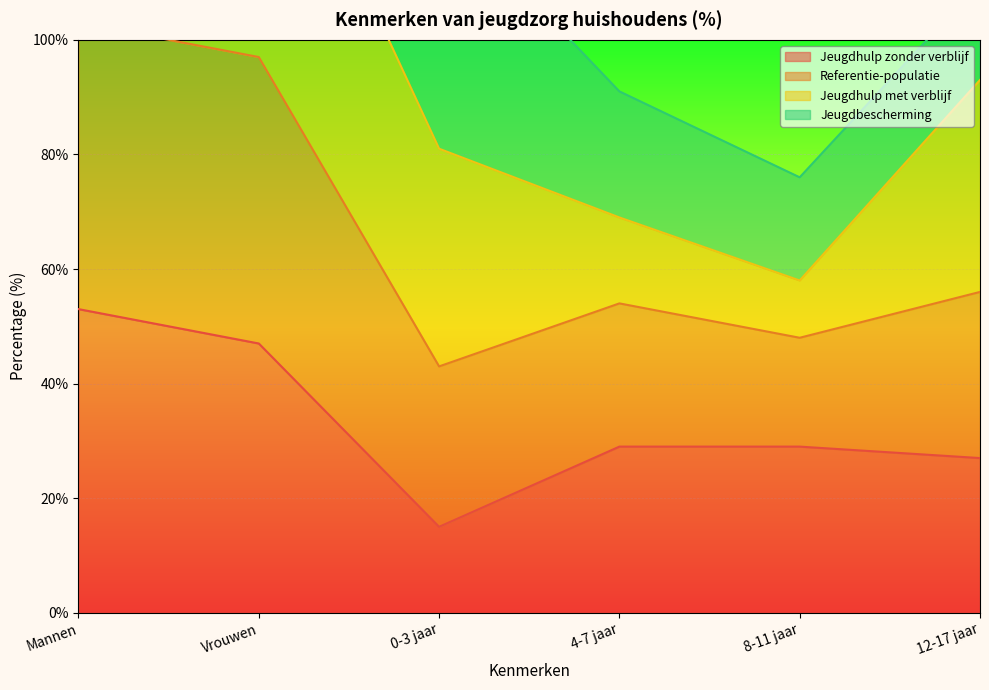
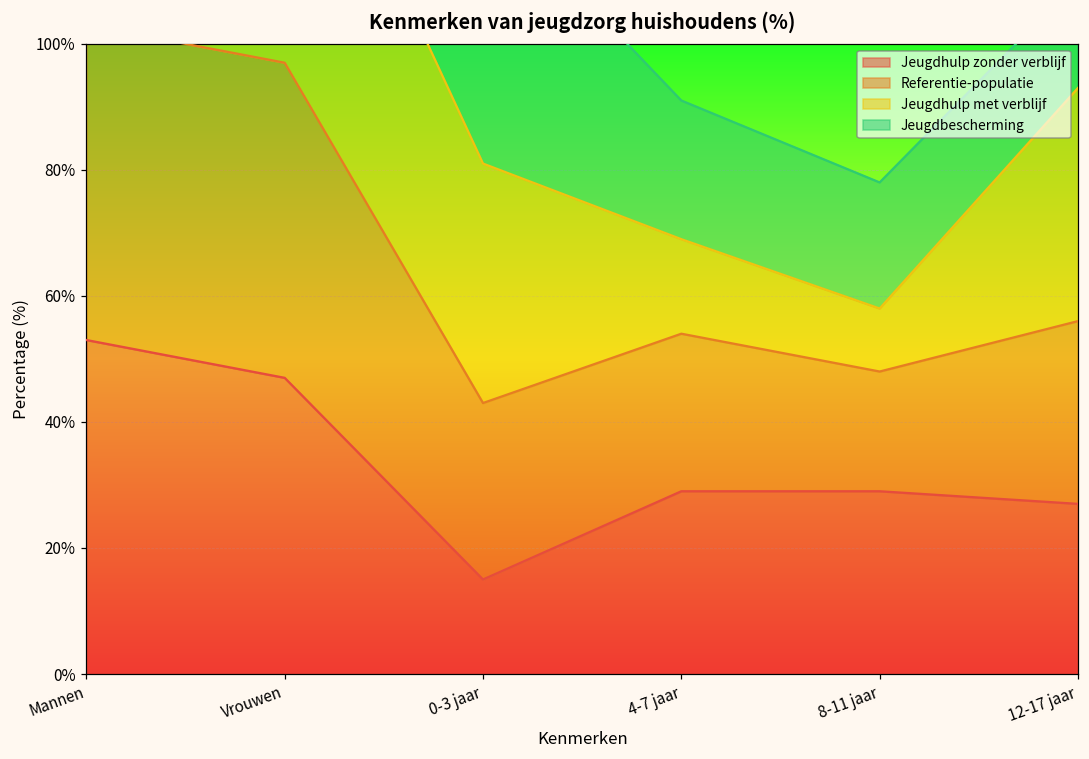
  {
    "Jeugdhulp met verblijf": {
      "0-3 jaar": "38%",
      "4-7 jaar": "15%",
      "8-11 jaar": "10%",
      "12-17 jaar": "37%"
    },
    "Jeugdbescherming": {
      "4-7 jaar": "22%",
-     "8-11 jaar": "18%"
+     "8-11 jaar": "20%"
    }
  }
